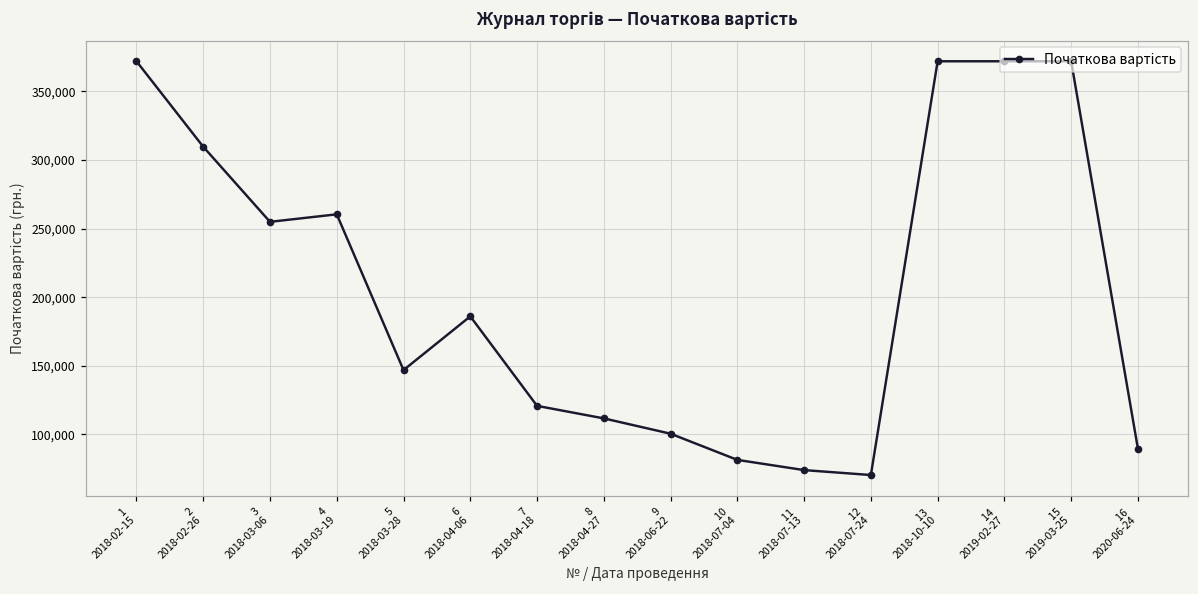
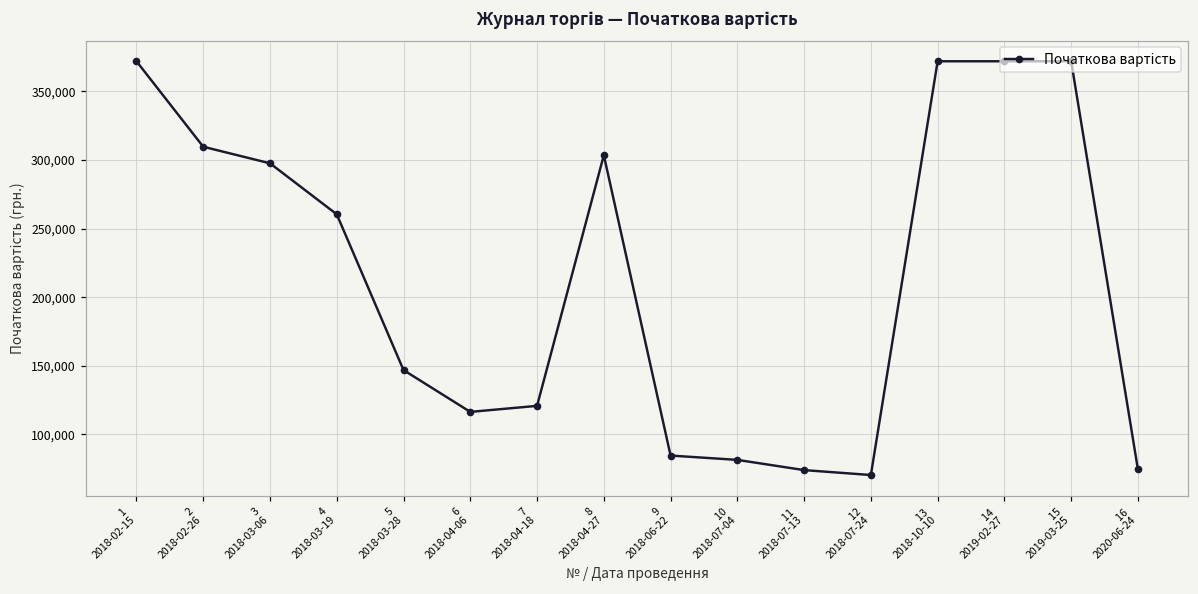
  {
    "1 2018-02-15": "372,000",
    "2 2018-02-26": "310,000",
-   "3 2018-03-06": "255,000",
+   "3 2018-03-06": "298,000",
    "4 2018-03-19": "260,000",
    "5 2018-03-28": "147,000",
-   "6 2018-04-06": "186,000",
+   "6 2018-04-06": "116,000",
    "7 2018-04-18": "121,000",
-   "8 2018-04-27": "112,000",
-   "9 2018-06-22": "100,000",
+   "8 2018-04-27": "303,000",
+   "9 2018-06-22": "85,000",
    "10 2018-07-04": "81,000",
    "11 2018-07-13": "74,000",
    "12 2018-07-24": "70,000",
    "13 2018-10-10": "372,000",
-   "16 2020-06-24": "89,000"
+   "16 2020-06-24": "74,000"
  }
